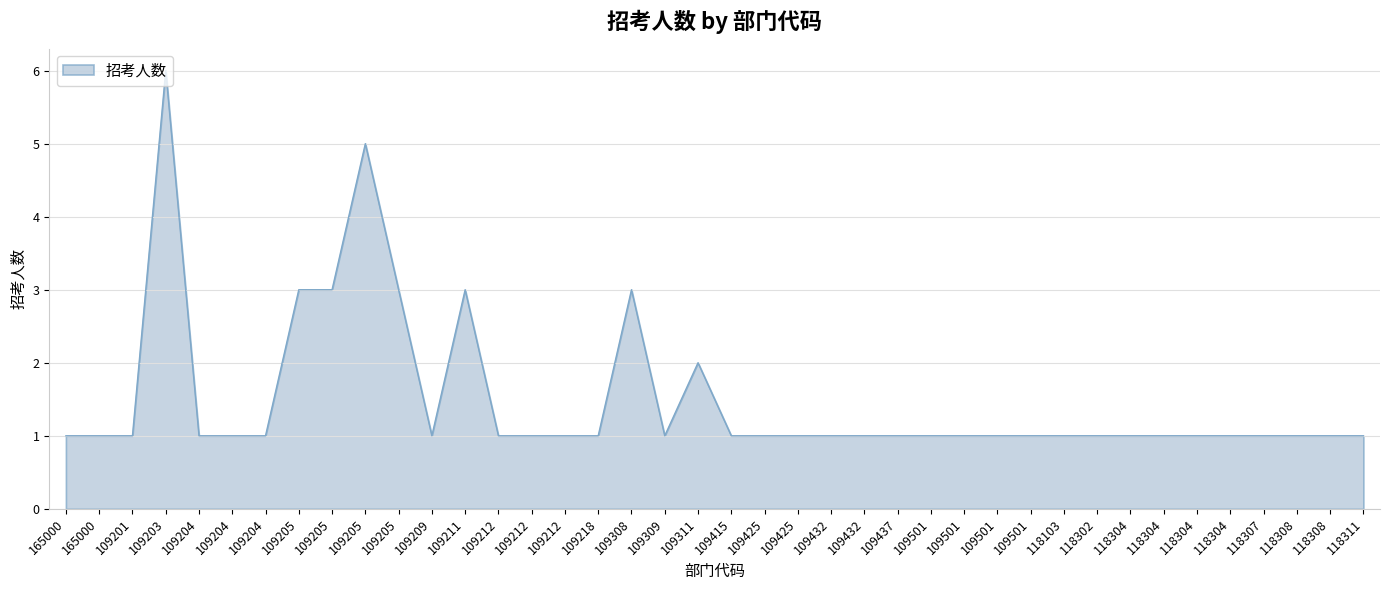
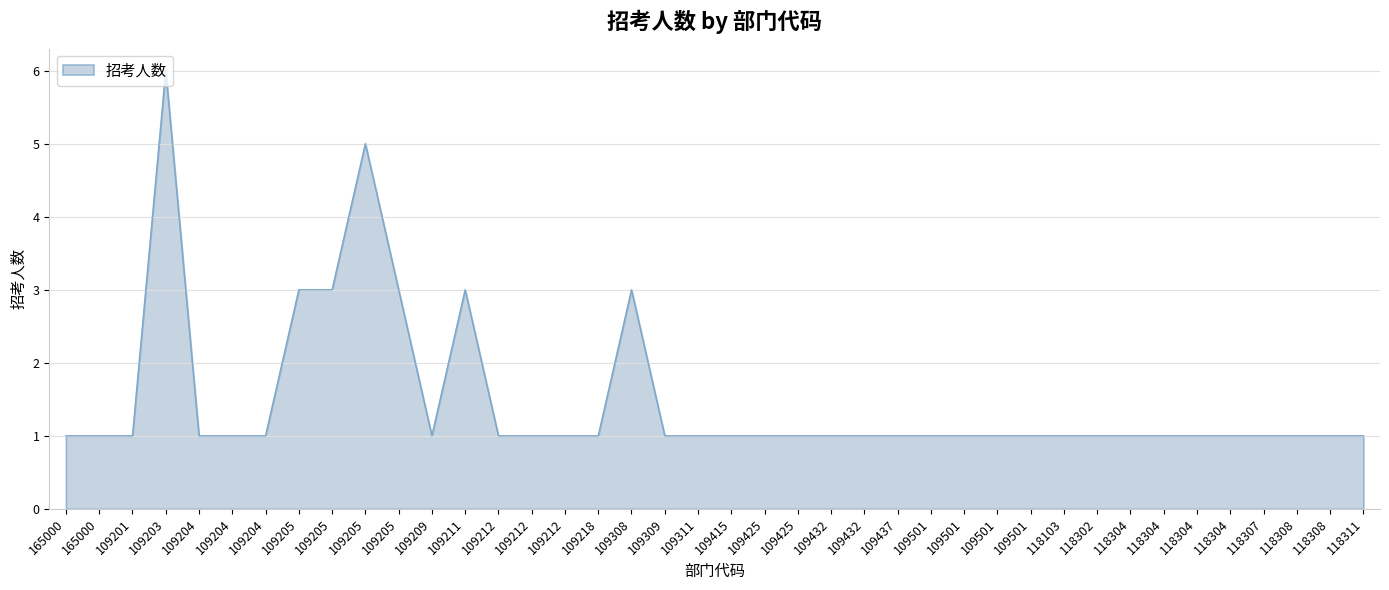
  {
    "109201": 1,
    "109209": 1,
    "109211": 3,
    "109218": 1,
    "109308": 3,
    "109309": 1,
-   "109311": 2,
+   "109311": 1,
    "109415": 1,
    "109437": 1,
    "118103": 1,
    "118302": 1,
    "118307": 1,
    "118311": 1
  }
